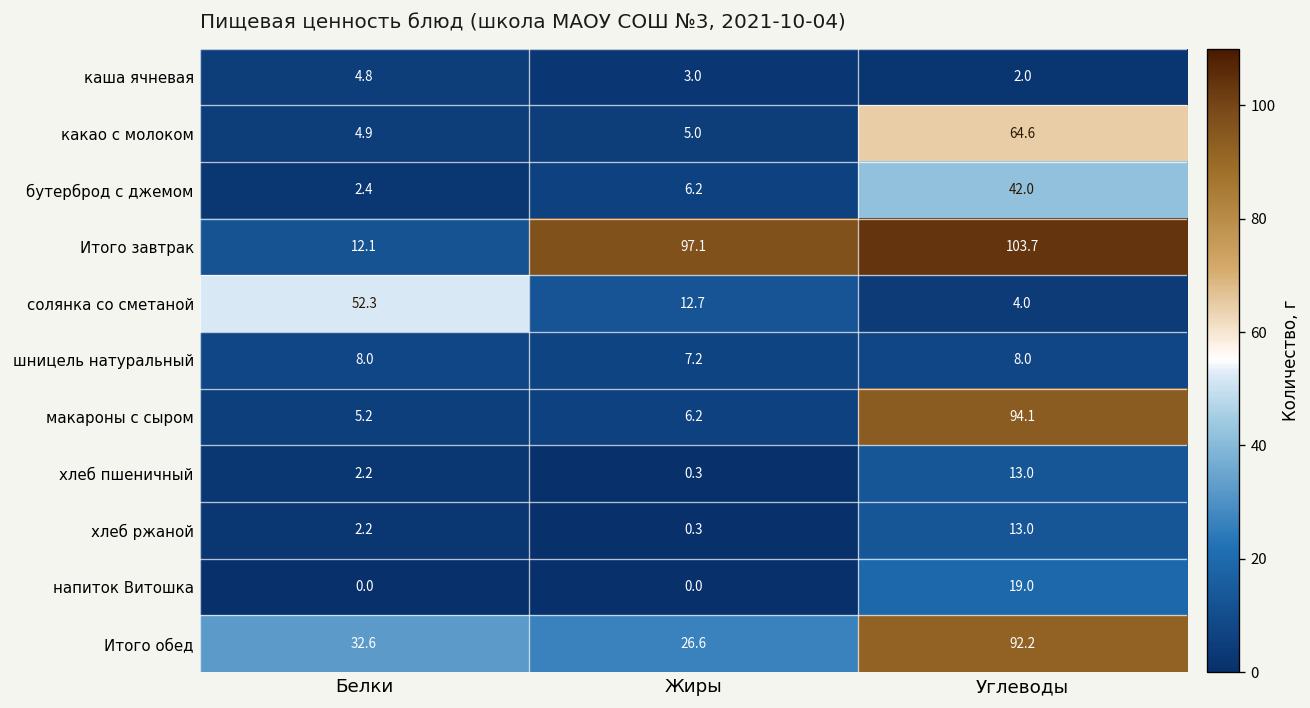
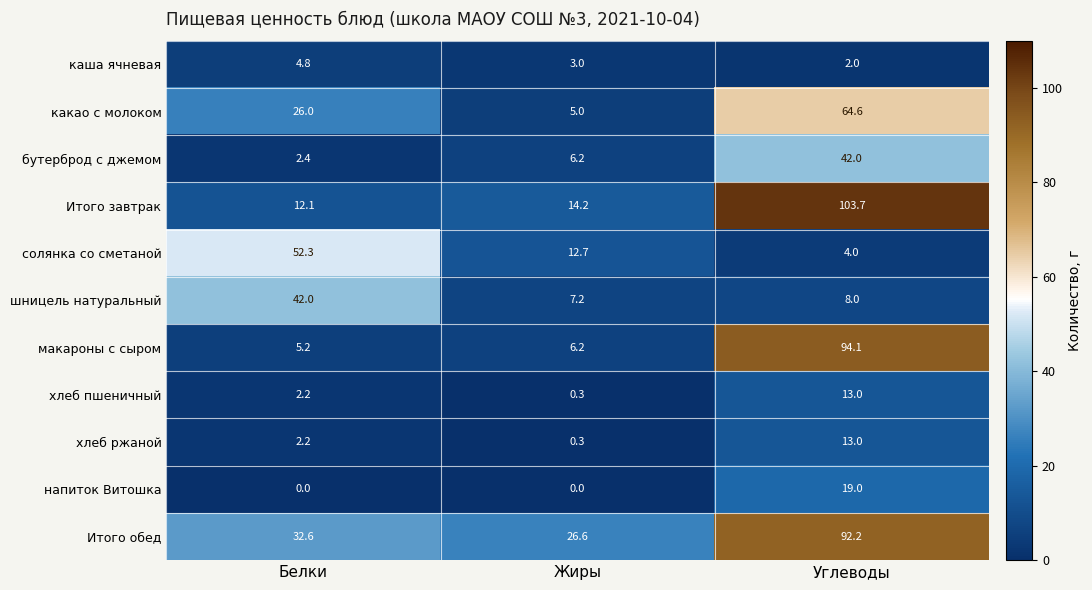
  {
    "каша ячневая": {
      "Белки": 4.8,
      "Жиры": 3.0,
      "Углеводы": 2.0
    },
    "какао с молоком": {
-     "Белки": 4.9,
+     "Белки": 26.0,
      "Жиры": 5.0,
      "Углеводы": 64.6
    },
    "бутерброд с джемом": {
      "Белки": 2.4,
      "Жиры": 6.2,
      "Углеводы": 42.0
    },
    "Итого завтрак": {
      "Белки": 12.1,
-     "Жиры": 97.1,
+     "Жиры": 14.2,
      "Углеводы": 103.7
    },
    "солянка со сметаной": {
      "Белки": 52.3,
      "Жиры": 12.7,
      "Углеводы": 4.0
    },
    "шницель натуральный": {
-     "Белки": 8.0,
+     "Белки": 42.0,
      "Жиры": 7.2,
      "Углеводы": 8.0
    },
    "макароны с сыром": {
      "Белки": 5.2,
      "Жиры": 6.2,
      "Углеводы": 94.1
    },
    "хлеб пшеничный": {
      "Белки": 2.2,
      "Жиры": 0.3,
      "Углеводы": 13.0
    },
    "хлеб ржаной": {
      "Белки": 2.2,
      "Жиры": 0.3,
      "Углеводы": 13.0
    },
    "напиток Витошка": {
      "Белки": 0.0,
      "Жиры": 0.0,
      "Углеводы": 19.0
    },
    "Итого обед": {
      "Белки": 32.6,
      "Жиры": 26.6,
      "Углеводы": 92.2
    }
  }
